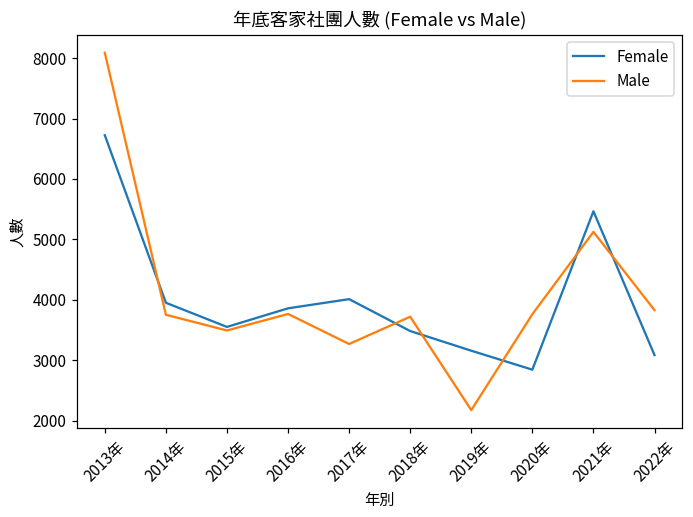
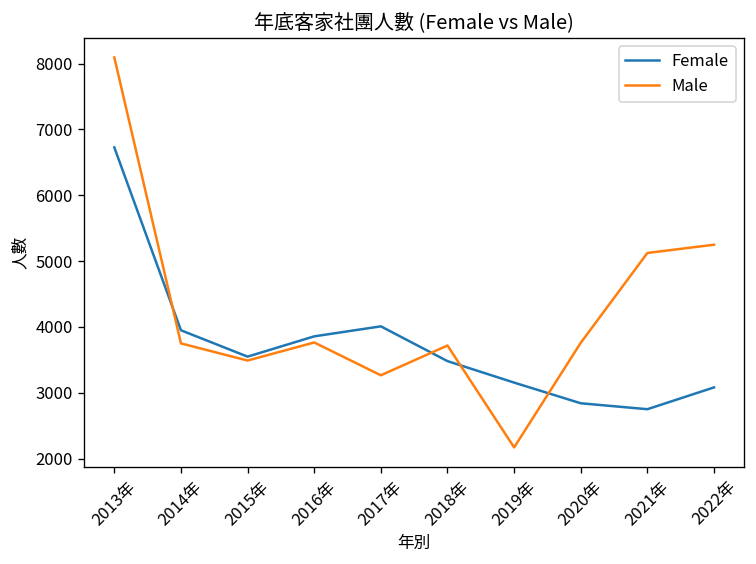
  {
    "Female": {
      "2013年": 6700,
      "2014年": 4000,
      "2015年": 3600,
      "2016年": 3900,
      "2017年": 4000,
      "2018年": 3500,
      "2019年": 3200,
      "2020年": 2800,
-     "2021年": 5500,
+     "2021年": 2800,
      "2022年": 3100
    },
    "Male": {
      "2013年": 8100,
      "2014年": 3800,
      "2015年": 3500,
      "2016年": 3800,
      "2017年": 3300,
      "2018年": 3700,
      "2019年": 2200,
      "2020年": 3800,
      "2021年": 5100,
-     "2022年": 3800
+     "2022年": 5200
    }
  }
